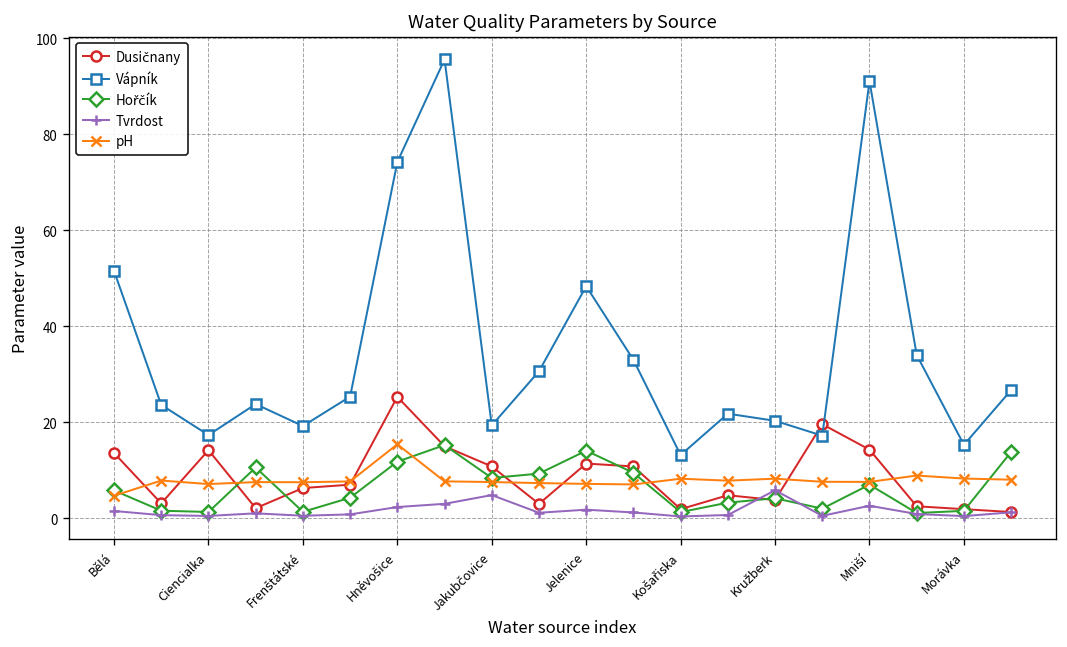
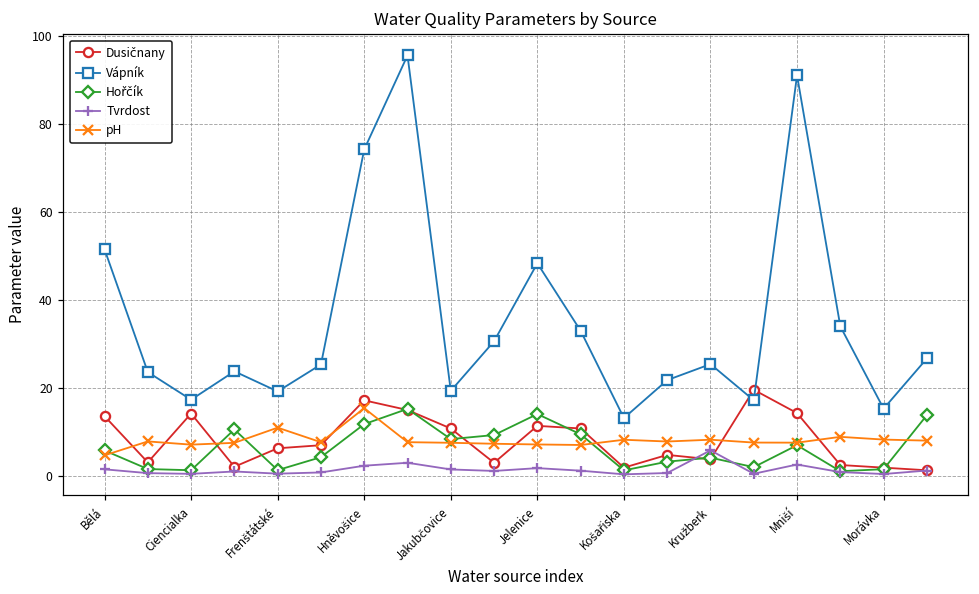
  {
    "Dusičnany": {
      "Bělá": 14,
      "Ciencialka": 14,
      "Frenštátské": 6,
-     "Hněvošice": 25,
+     "Hněvošice": 17,
      "Jakubčovice": 11,
      "Jelenice": 11,
      "Mniší": 14
    },
    "Vápník": {
      "Bělá": 52,
      "Ciencialka": 17,
      "Frenštátské": 19,
      "Hněvošice": 74,
      "Jakubčovice": 19,
      "Jelenice": 48,
      "Košařiska": 13,
-     "Kružberk": 20,
+     "Kružberk": 25,
      "Mniší": 91,
      "Morávka": 15
    },
    "Hořčík": {
      "Bělá": 6,
      "Ciencialka": 1,
      "Frenštátské": 1,
      "Hněvošice": 12,
      "Jakubčovice": 8,
      "Jelenice": 14
    },
    "Tvrdost": {
      "Bělá": 2,
      "Ciencialka": 0,
      "Frenštátské": 1,
      "Hněvošice": 2,
-     "Jakubčovice": 5,
+     "Jakubčovice": 1,
      "Jelenice": 2,
      "Košařiska": 0,
      "Kružberk": 6,
      "Mniší": 3,
      "Morávka": 0
    },
    "pH": {
      "Bělá": 5,
      "Ciencialka": 7,
-     "Frenštátské": 8,
+     "Frenštátské": 11,
      "Hněvošice": 15,
      "Jakubčovice": 8,
      "Jelenice": 7,
      "Košařiska": 8,
      "Kružberk": 8,
      "Morávka": 8
    }
  }
